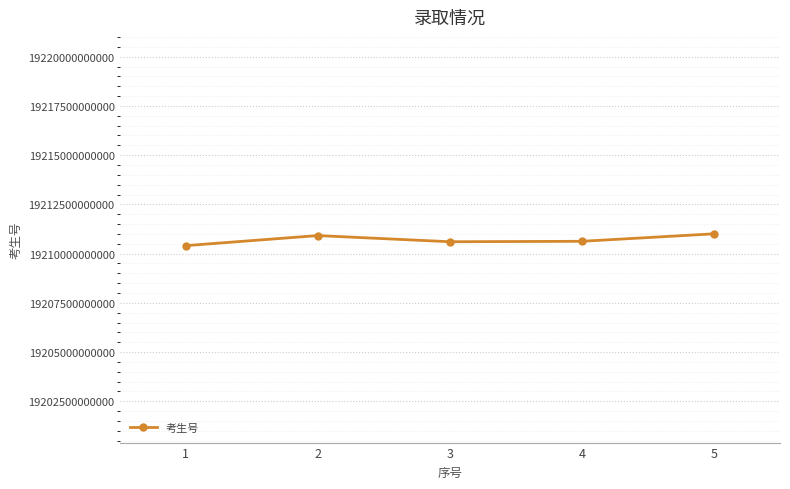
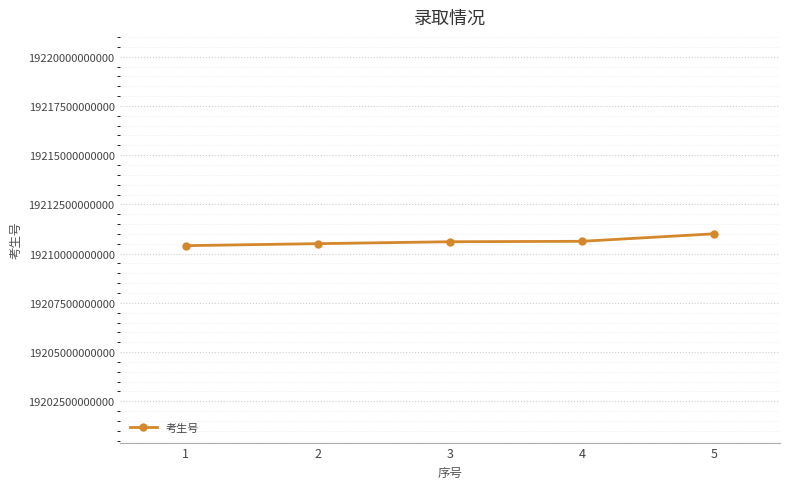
  {
    "1": 19210400000000,
-   "2": 19210900000000,
+   "2": 19210500000000,
    "3": 19210600000000,
    "4": 19210600000000,
    "5": 19211000000000
  }
